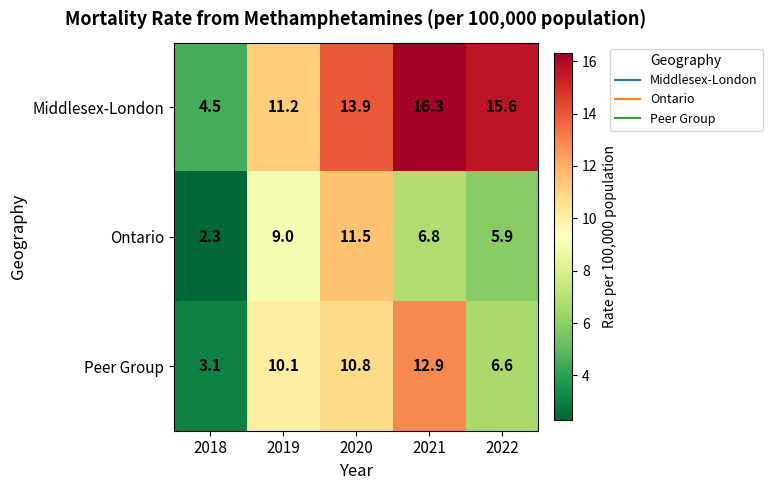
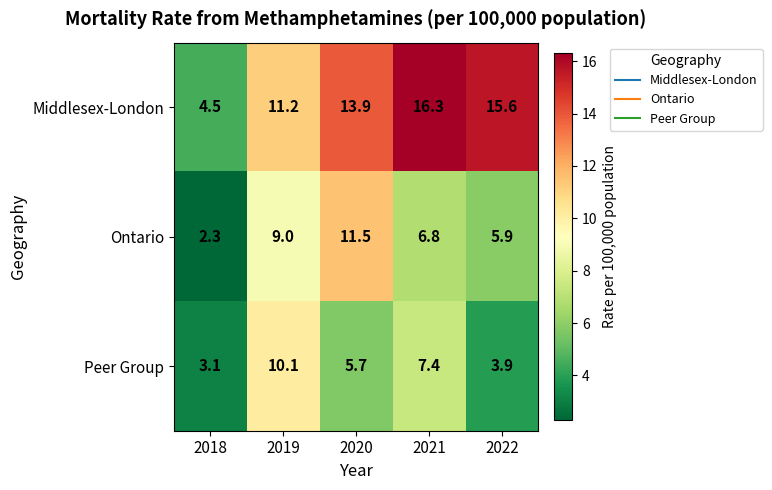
  {
    "Middlesex-London": {
      "2018": 4.5,
      "2019": 11.2,
      "2020": 13.9,
      "2021": 16.3,
      "2022": 15.6
    },
    "Ontario": {
      "2018": 2.3,
      "2019": 9.0,
      "2020": 11.5,
      "2021": 6.8,
      "2022": 5.9
    },
    "Peer Group": {
      "2018": 3.1,
      "2019": 10.1,
-     "2020": 10.8,
-     "2021": 12.9,
-     "2022": 6.6
+     "2020": 5.7,
+     "2021": 7.4,
+     "2022": 3.9
    }
  }
